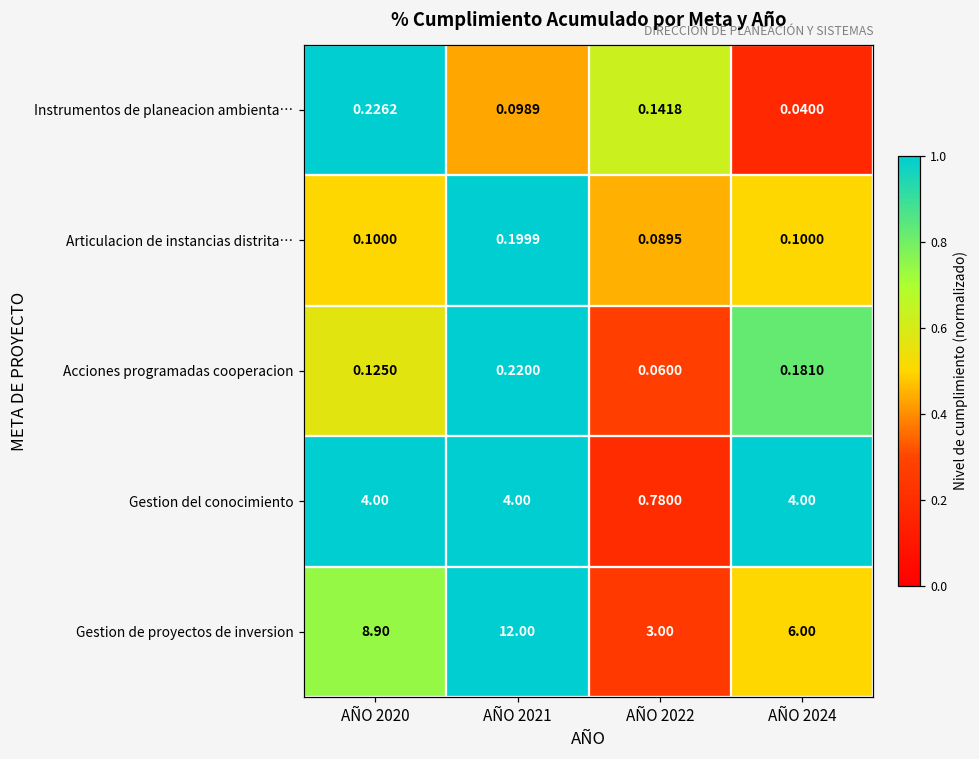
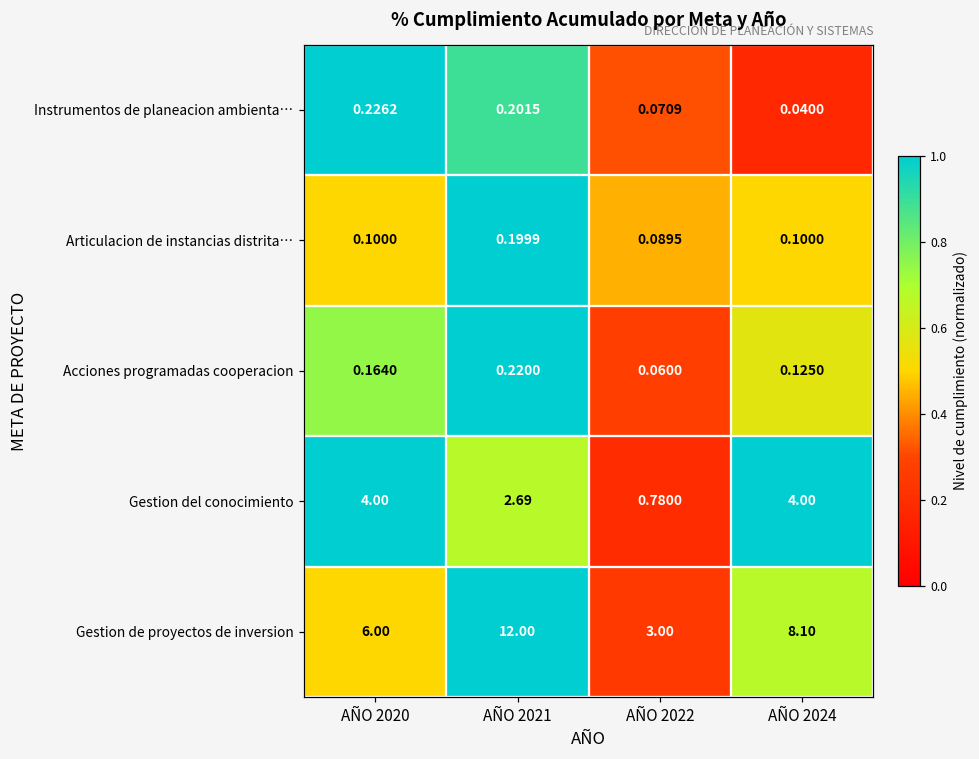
  {
    "Instrumentos de planeacion ambienta…": {
      "AÑO 2020": 0.2262,
-     "AÑO 2021": 0.0989,
-     "AÑO 2022": 0.1418,
+     "AÑO 2021": 0.2015,
+     "AÑO 2022": 0.0709,
      "AÑO 2024": 0.0400
    },
    "Articulacion de instancias distrita…": {
      "AÑO 2020": 0.1000,
      "AÑO 2021": 0.1999,
      "AÑO 2022": 0.0895,
      "AÑO 2024": 0.1000
    },
    "Acciones programadas cooperacion": {
-     "AÑO 2020": 0.1250,
+     "AÑO 2020": 0.1640,
      "AÑO 2021": 0.2200,
      "AÑO 2022": 0.0600,
-     "AÑO 2024": 0.1810
+     "AÑO 2024": 0.1250
    },
    "Gestion del conocimiento": {
      "AÑO 2020": 4.00,
-     "AÑO 2021": 4.00,
+     "AÑO 2021": 2.69,
      "AÑO 2022": 0.7800,
      "AÑO 2024": 4.00
    },
    "Gestion de proyectos de inversion": {
-     "AÑO 2020": 8.90,
+     "AÑO 2020": 6.00,
      "AÑO 2021": 12.00,
      "AÑO 2022": 3.00,
-     "AÑO 2024": 6.00
+     "AÑO 2024": 8.10
    }
  }
